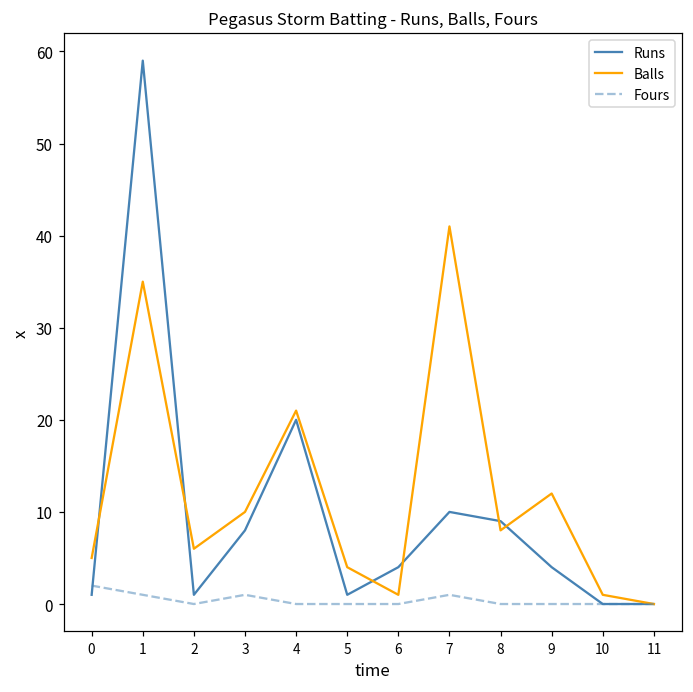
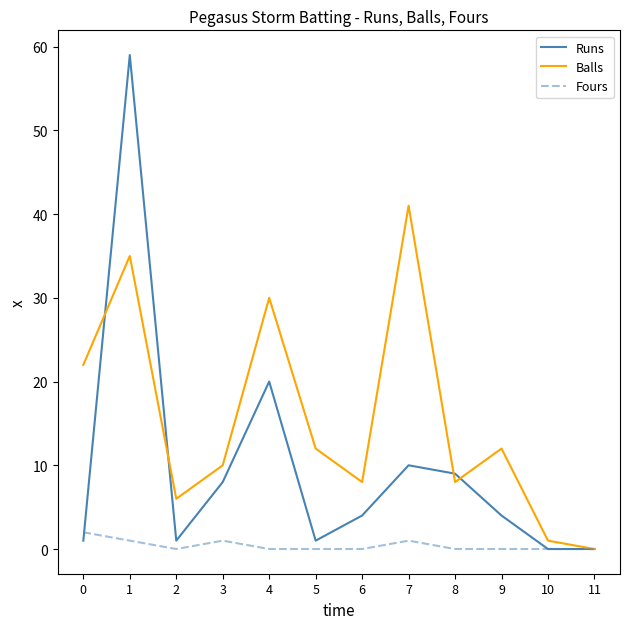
  {
    "Balls": {
-     "0": 5,
+     "0": 22,
      "1": 35,
      "2": 6,
      "3": 10,
-     "4": 21,
-     "5": 4,
-     "6": 1,
+     "4": 30,
+     "5": 12,
+     "6": 8,
      "7": 41,
      "8": 8,
      "9": 12,
      "10": 1
    }
  }
